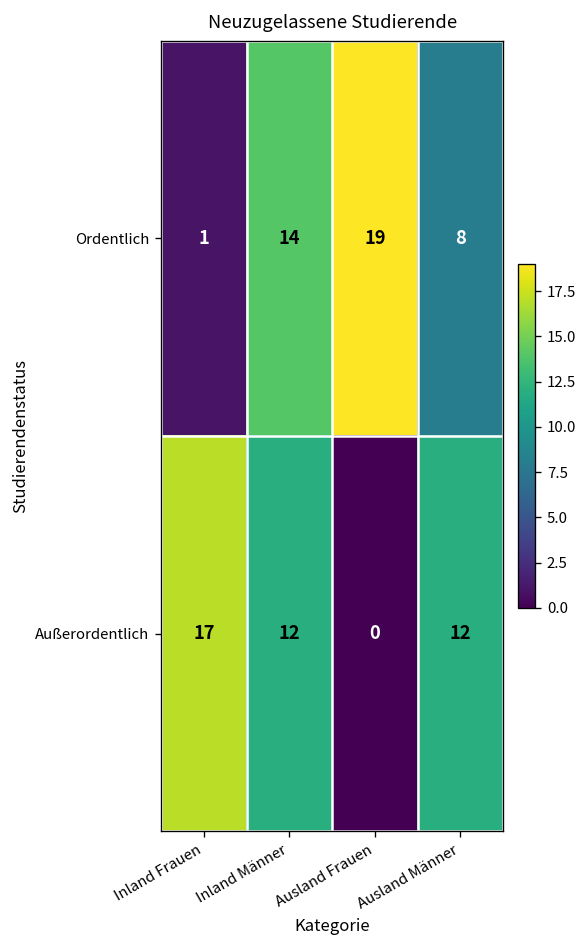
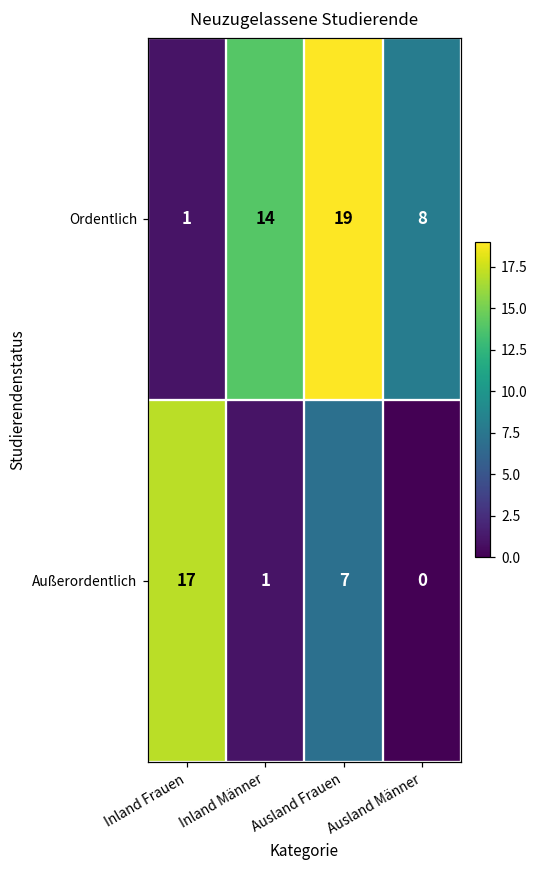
  {
    "Ordentlich": {
      "Inland Frauen": 1,
      "Inland Männer": 14,
      "Ausland Frauen": 19,
      "Ausland Männer": 8
    },
    "Außerordentlich": {
      "Inland Frauen": 17,
-     "Inland Männer": 12,
-     "Ausland Frauen": 0,
-     "Ausland Männer": 12
+     "Inland Männer": 1,
+     "Ausland Frauen": 7,
+     "Ausland Männer": 0
    }
  }
